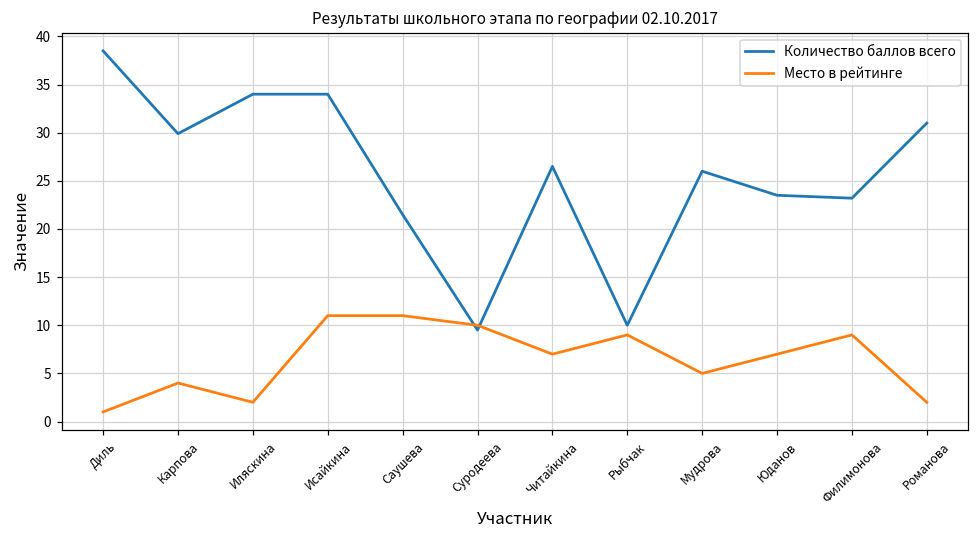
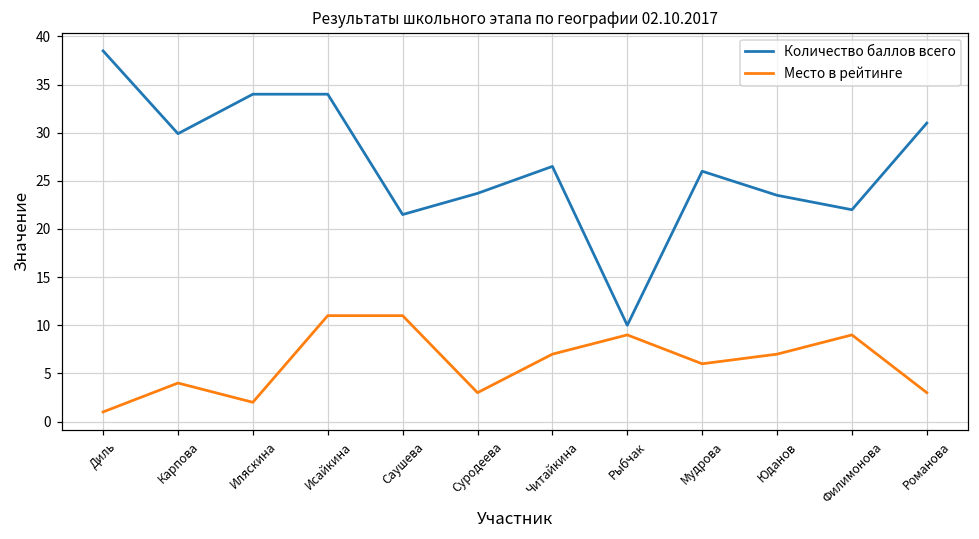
  {
    "Количество баллов всего": {
      "Диль": 39,
      "Карпова": 30,
      "Иляскина": 34,
      "Исайкина": 34,
      "Саушева": 22,
-     "Суродеева": 10,
+     "Суродеева": 24,
      "Читайкина": 27,
      "Рыбчак": 10,
      "Мудрова": 26,
      "Юданов": 24,
-     "Филимонова": 23,
+     "Филимонова": 22,
      "Романова": 31
    },
    "Место в рейтинге": {
      "Диль": 1,
      "Карпова": 4,
      "Иляскина": 2,
      "Исайкина": 11,
      "Саушева": 11,
-     "Суродеева": 10,
+     "Суродеева": 3,
      "Читайкина": 7,
      "Рыбчак": 9,
-     "Мудрова": 5,
+     "Мудрова": 6,
      "Юданов": 7,
      "Филимонова": 9,
-     "Романова": 2
+     "Романова": 3
    }
  }
